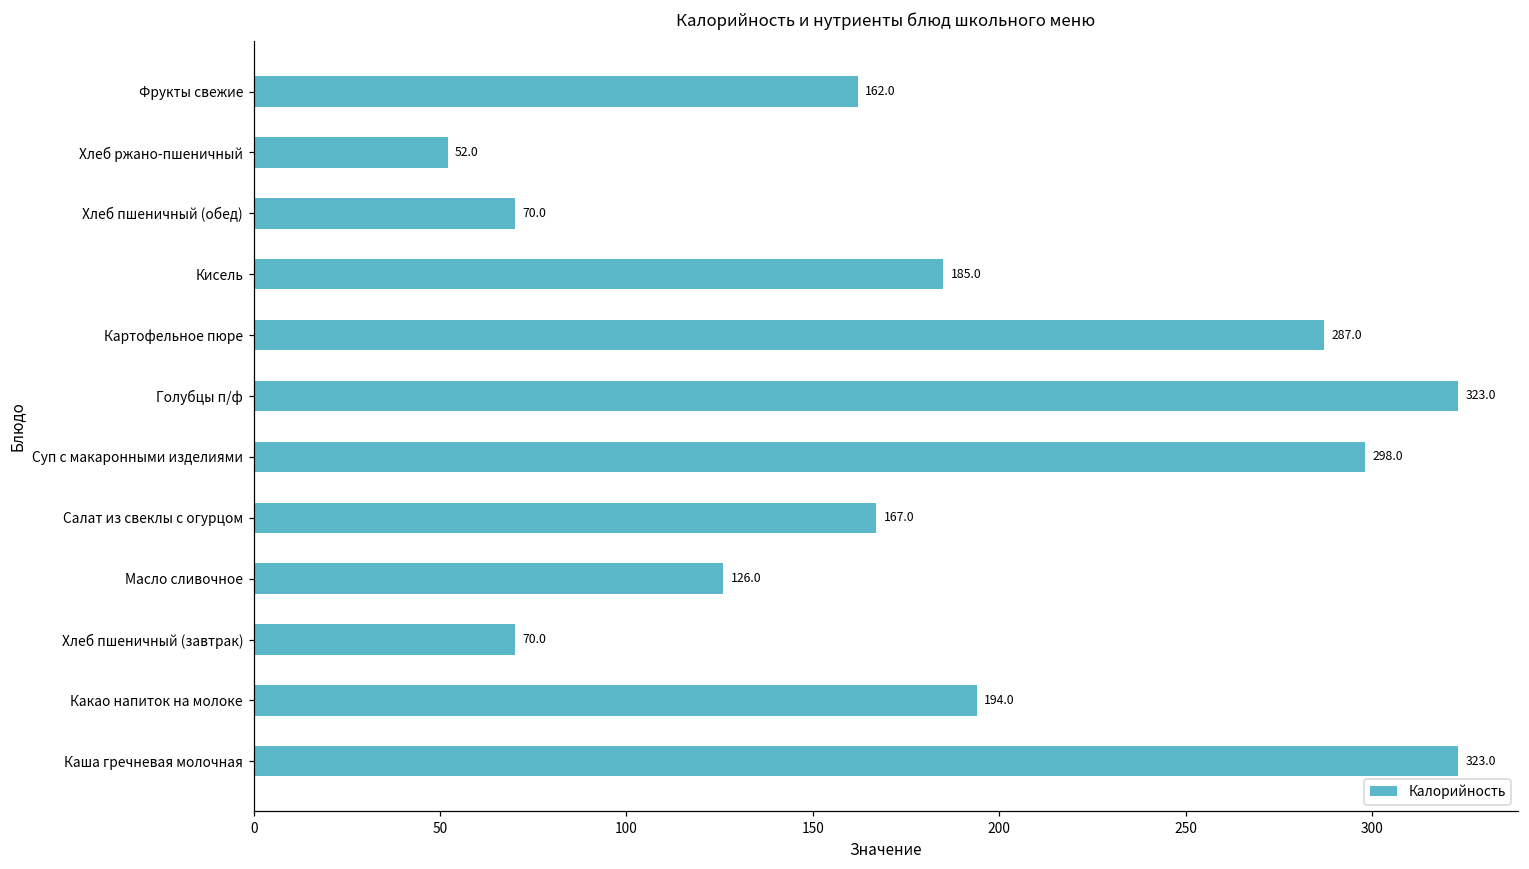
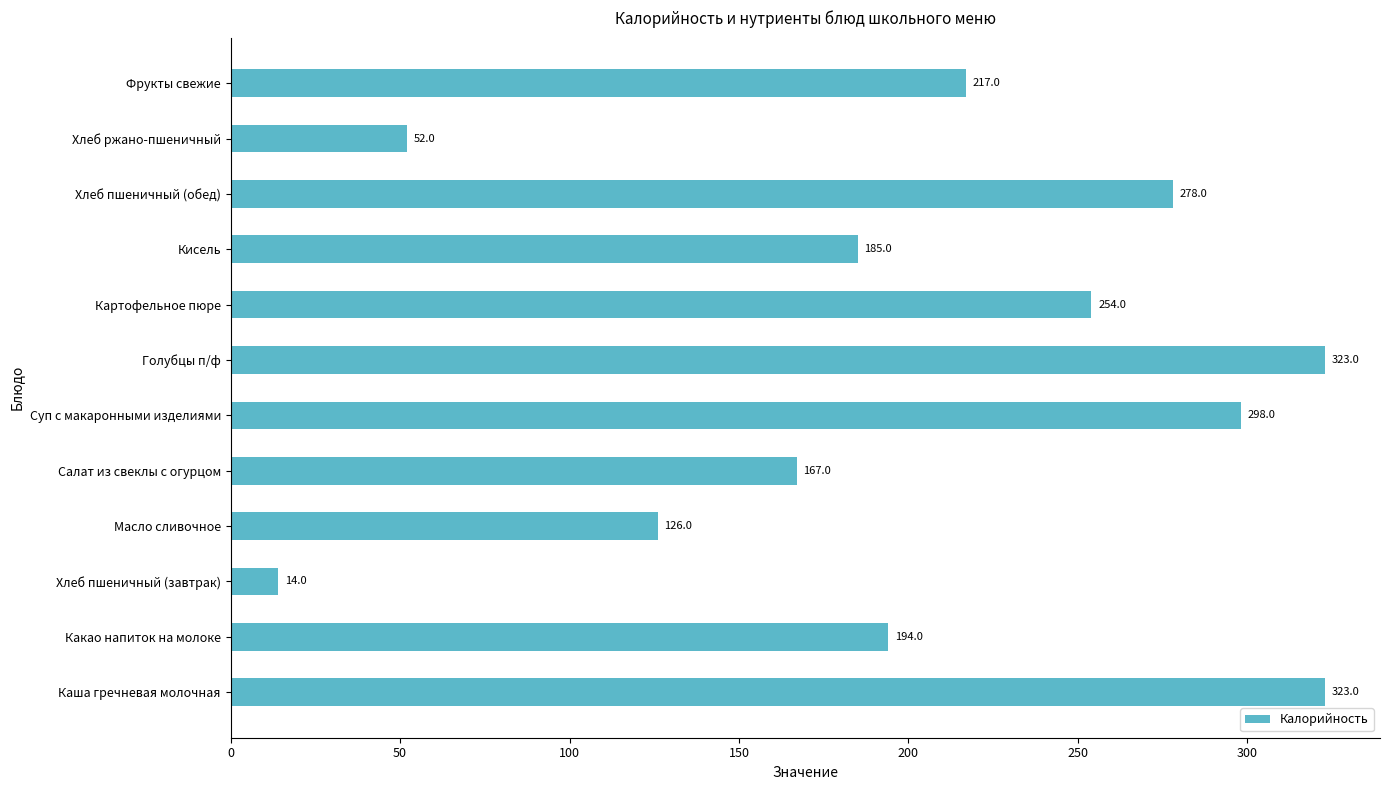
  {
-   "Фрукты свежие": 162.0,
+   "Фрукты свежие": 217.0,
    "Хлеб ржано-пшеничный": 52.0,
-   "Хлеб пшеничный (обед)": 70.0,
+   "Хлеб пшеничный (обед)": 278.0,
    "Кисель": 185.0,
-   "Картофельное пюре": 287.0,
+   "Картофельное пюре": 254.0,
    "Голубцы п/ф": 323.0,
    "Суп с макаронными изделиями": 298.0,
    "Салат из свеклы с огурцом": 167.0,
    "Масло сливочное": 126.0,
-   "Хлеб пшеничный (завтрак)": 70.0,
+   "Хлеб пшеничный (завтрак)": 14.0,
    "Какао напиток на молоке": 194.0,
    "Каша гречневая молочная": 323.0
  }
